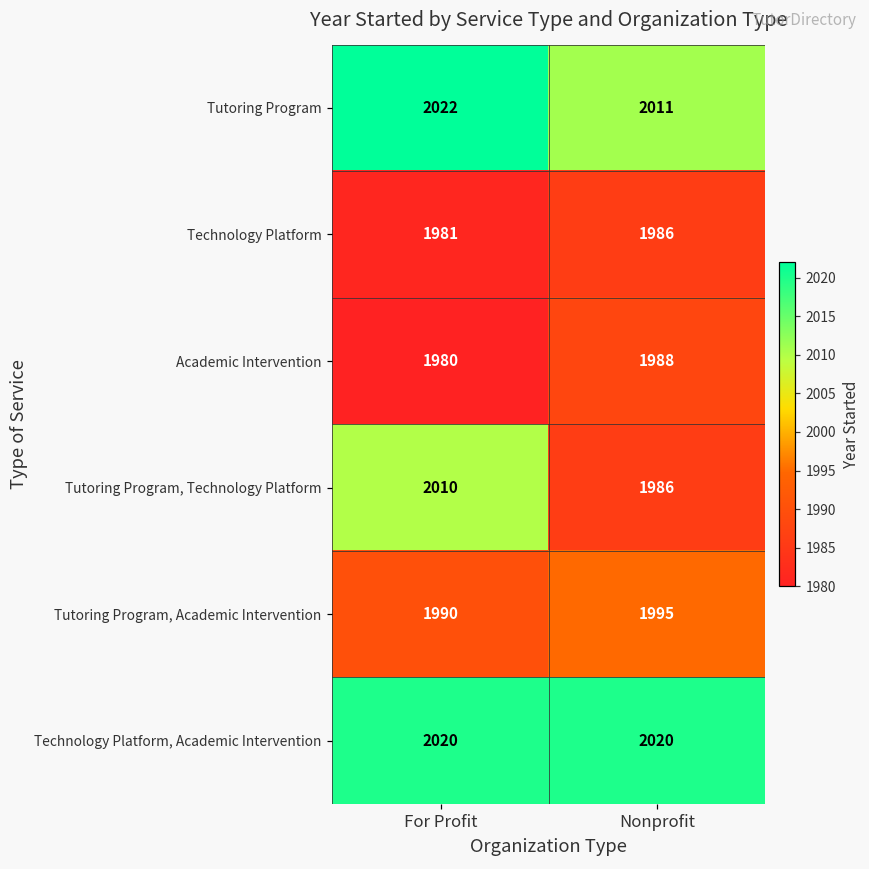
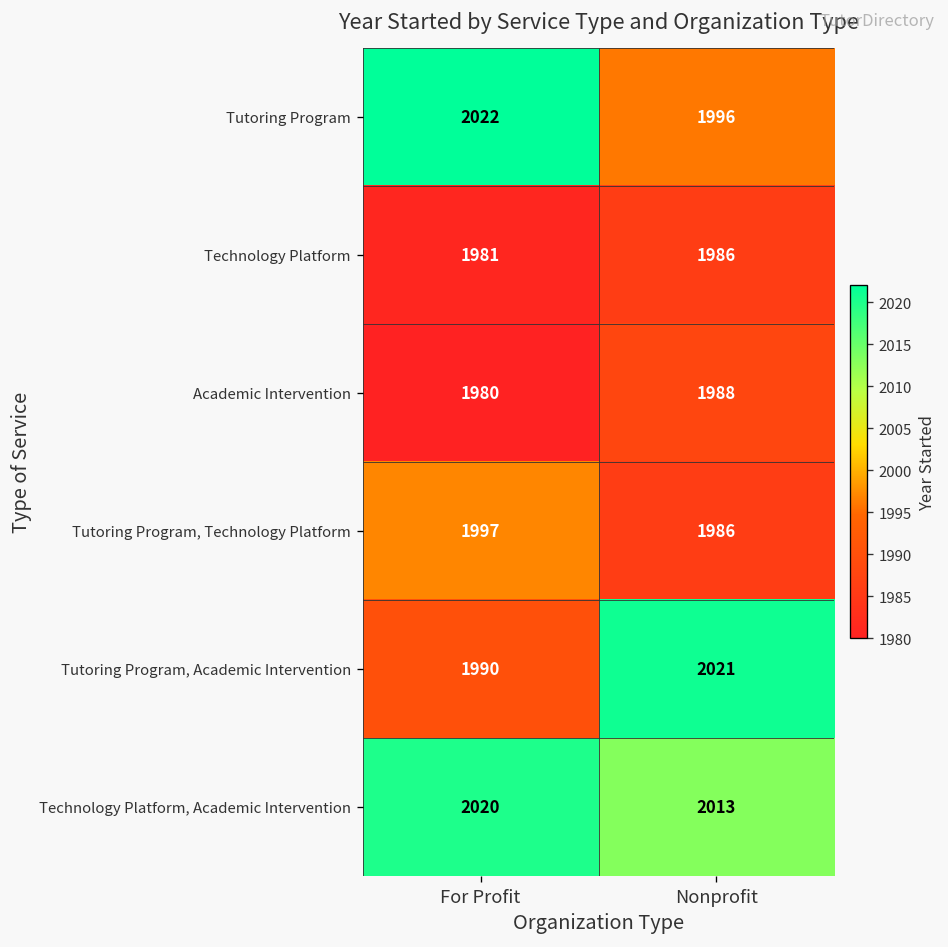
  {
    "Tutoring Program": {
      "For Profit": 2022,
-     "Nonprofit": 2011
+     "Nonprofit": 1996
    },
    "Technology Platform": {
      "For Profit": 1981,
      "Nonprofit": 1986
    },
    "Academic Intervention": {
      "For Profit": 1980,
      "Nonprofit": 1988
    },
    "Tutoring Program, Technology Platform": {
-     "For Profit": 2010,
+     "For Profit": 1997,
      "Nonprofit": 1986
    },
    "Tutoring Program, Academic Intervention": {
      "For Profit": 1990,
-     "Nonprofit": 1995
+     "Nonprofit": 2021
    },
    "Technology Platform, Academic Intervention": {
      "For Profit": 2020,
-     "Nonprofit": 2020
+     "Nonprofit": 2013
    }
  }
